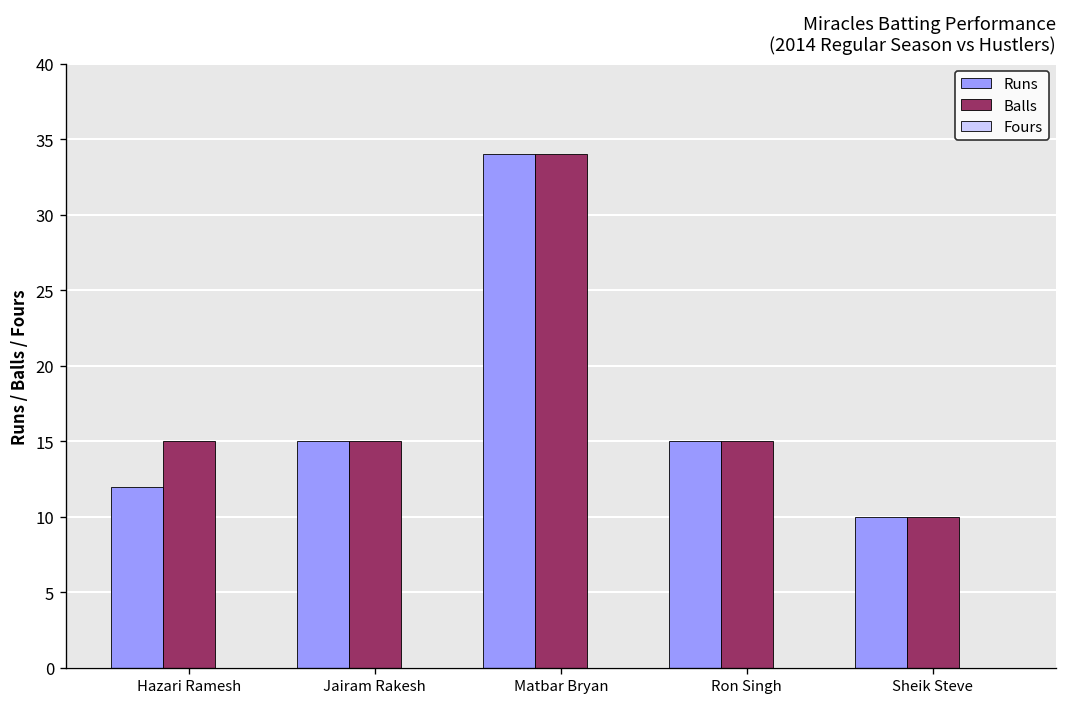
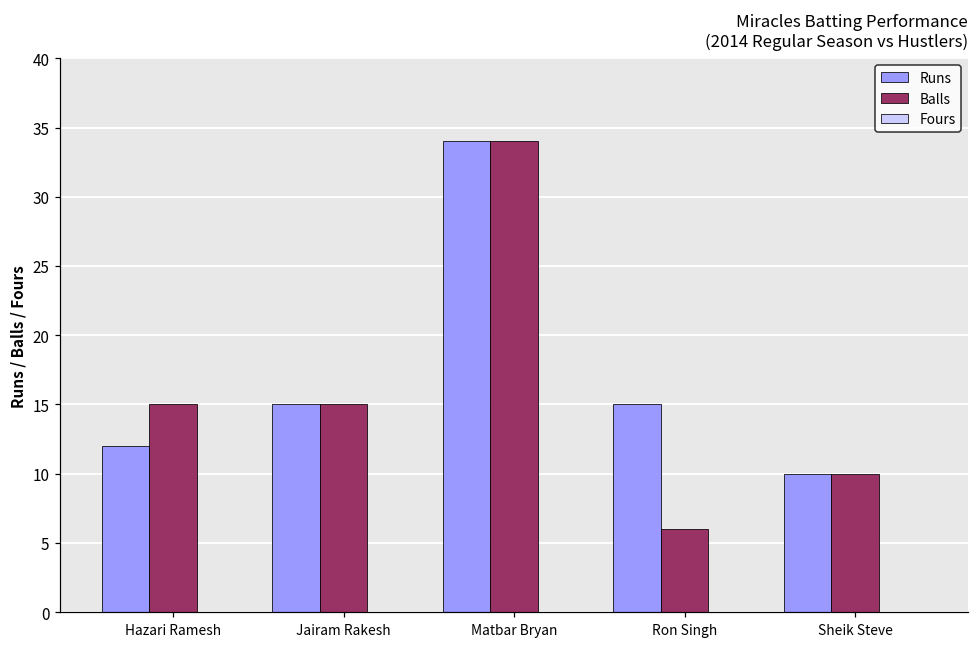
  {
    "Runs": {
      "Hazari Ramesh": 12,
      "Jairam Rakesh": 15,
      "Matbar Bryan": 34,
      "Ron Singh": 15,
      "Sheik Steve": 10
    },
    "Balls": {
      "Hazari Ramesh": 15,
      "Jairam Rakesh": 15,
      "Matbar Bryan": 34,
-     "Ron Singh": 15,
+     "Ron Singh": 6,
      "Sheik Steve": 10
    },
    "Fours": {
      "Hazari Ramesh": 0,
      "Jairam Rakesh": 0,
      "Matbar Bryan": 0,
      "Ron Singh": 0,
      "Sheik Steve": 0
    }
  }
